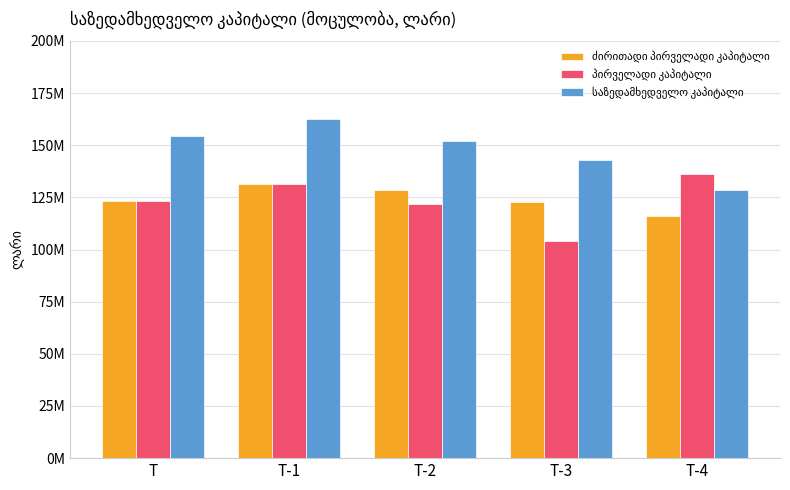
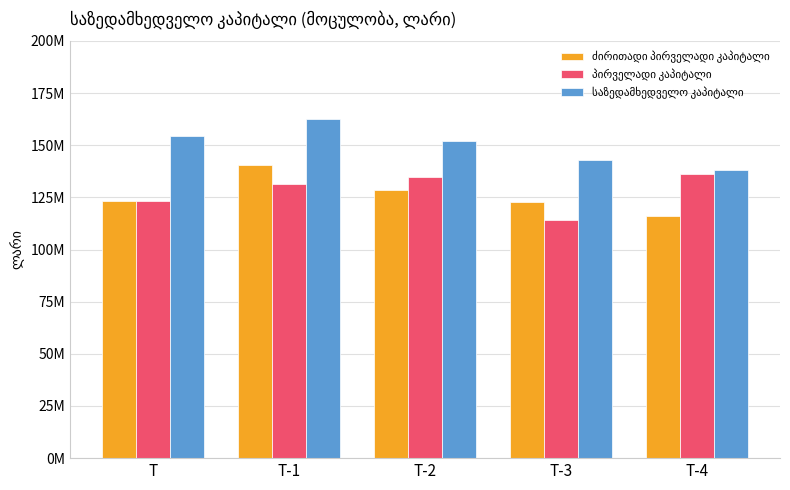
  {
    "ძირითადი პირველადი კაპიტალი": {
      "T": 123000000,
-     "T-1": 132000000,
+     "T-1": 141000000,
      "T-2": 128000000,
      "T-3": 123000000,
      "T-4": 116000000
    },
    "პირველადი კაპიტალი": {
      "T": 123000000,
      "T-1": 132000000,
-     "T-2": 122000000,
-     "T-3": 104000000,
+     "T-2": 135000000,
+     "T-3": 114000000,
      "T-4": 136000000
    },
    "საზედამხედველო კაპიტალი": {
      "T": 154000000,
      "T-1": 163000000,
      "T-2": 152000000,
      "T-3": 143000000,
-     "T-4": 128000000
+     "T-4": 138000000
    }
  }
